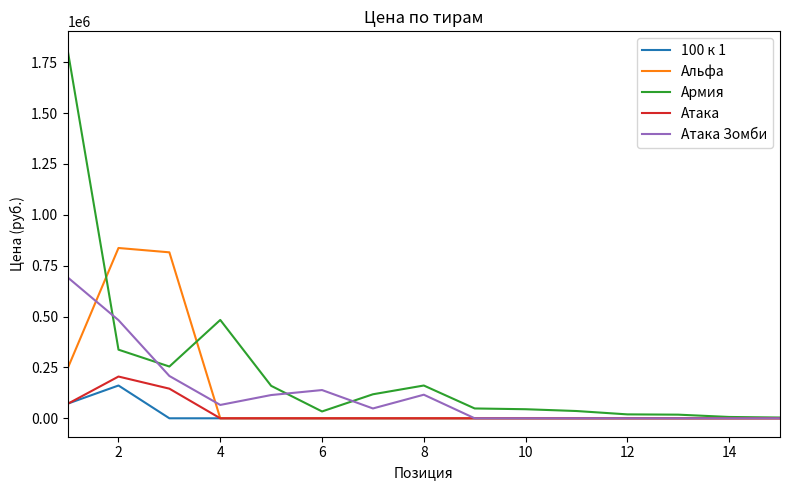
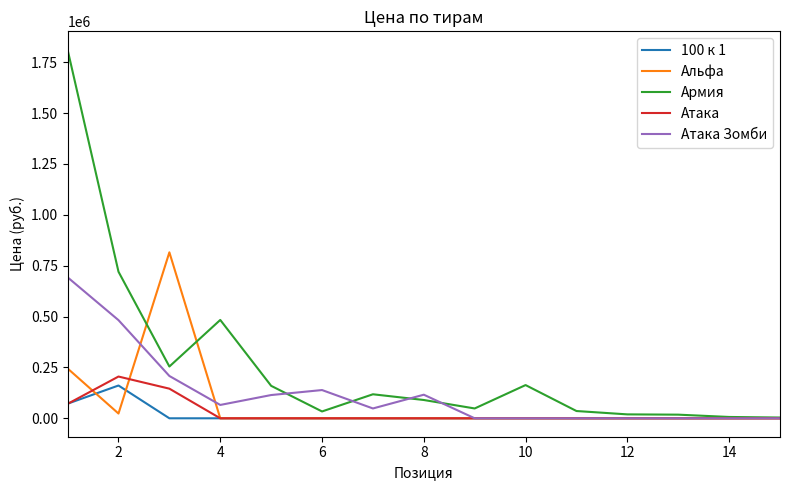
  {
    "100 к 1": {
      "2": 160000
    },
    "Альфа": {
-     "2": 840000
+     "2": 20000
    },
    "Армия": {
-     "2": 340000,
+     "2": 720000,
      "4": 480000,
      "6": 30000,
-     "8": 160000,
-     "10": 40000,
+     "8": 90000,
+     "10": 160000,
      "12": 20000
    },
    "Атака": {
      "2": 210000
    },
    "Атака Зомби": {
      "2": 480000,
      "4": 70000,
      "6": 140000,
      "8": 120000
    }
  }
